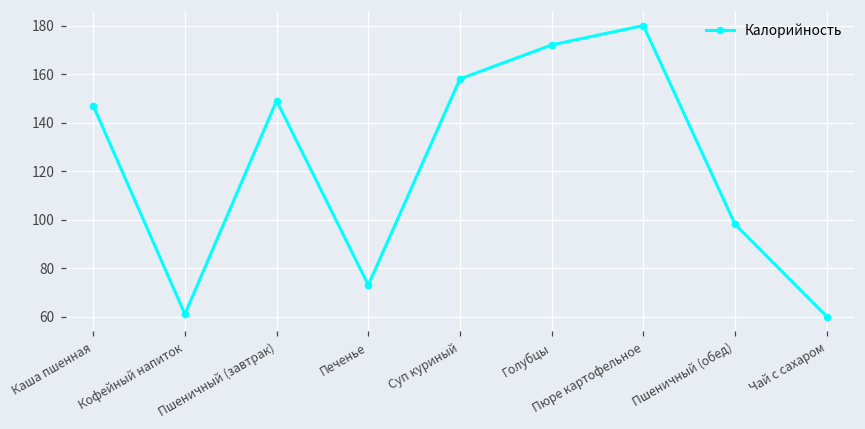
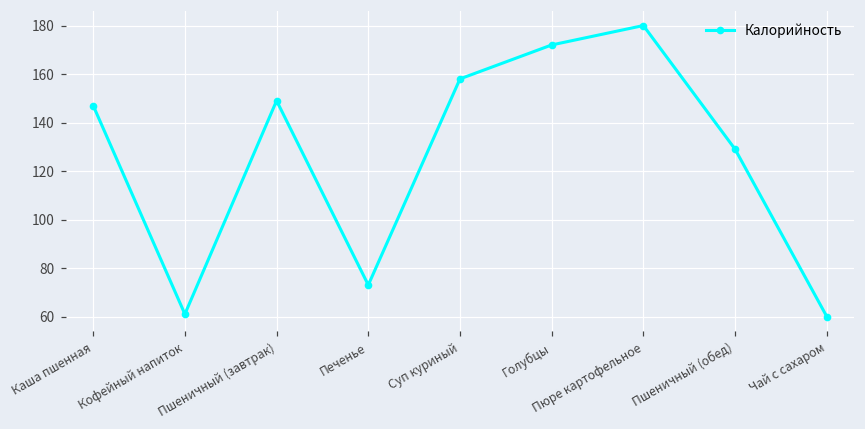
  {
    "Каша пшенная": 147,
    "Кофейный напиток": 61,
    "Пшеничный (завтрак)": 149,
    "Печенье": 73,
    "Суп куриный": 158,
    "Голубцы": 172,
    "Пюре картофельное": 180,
-   "Пшеничный (обед)": 98,
+   "Пшеничный (обед)": 129,
    "Чай с сахаром": 60
  }
